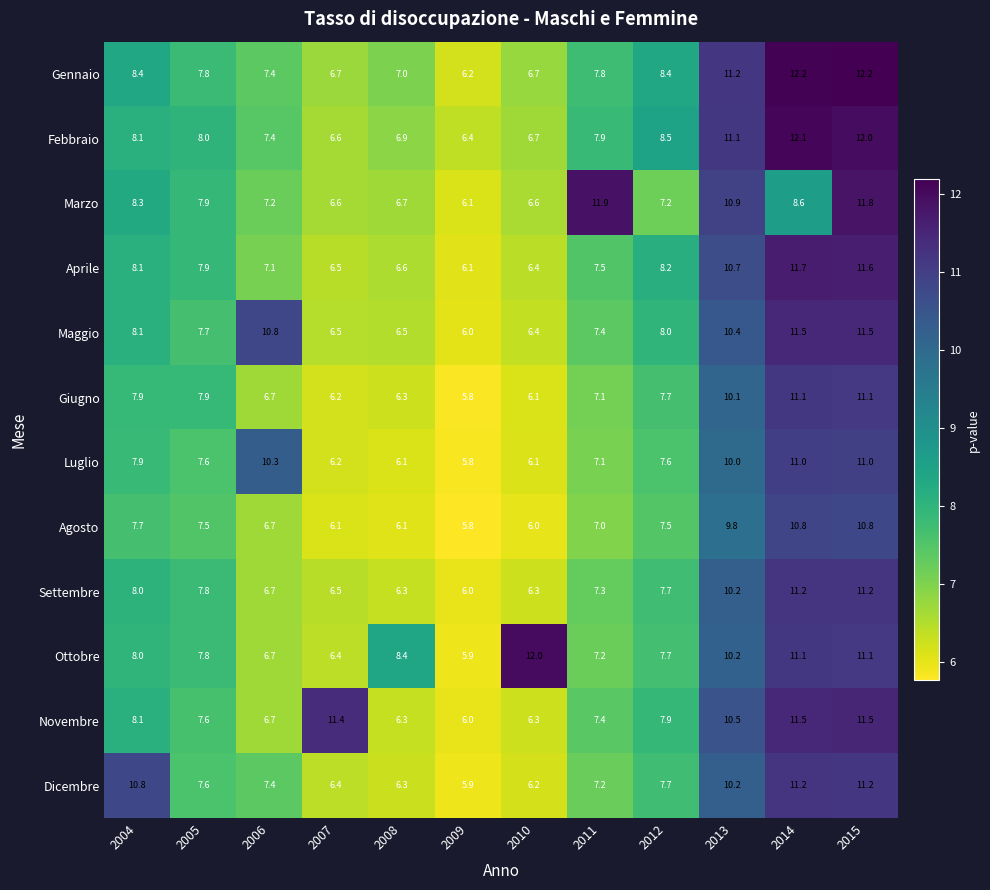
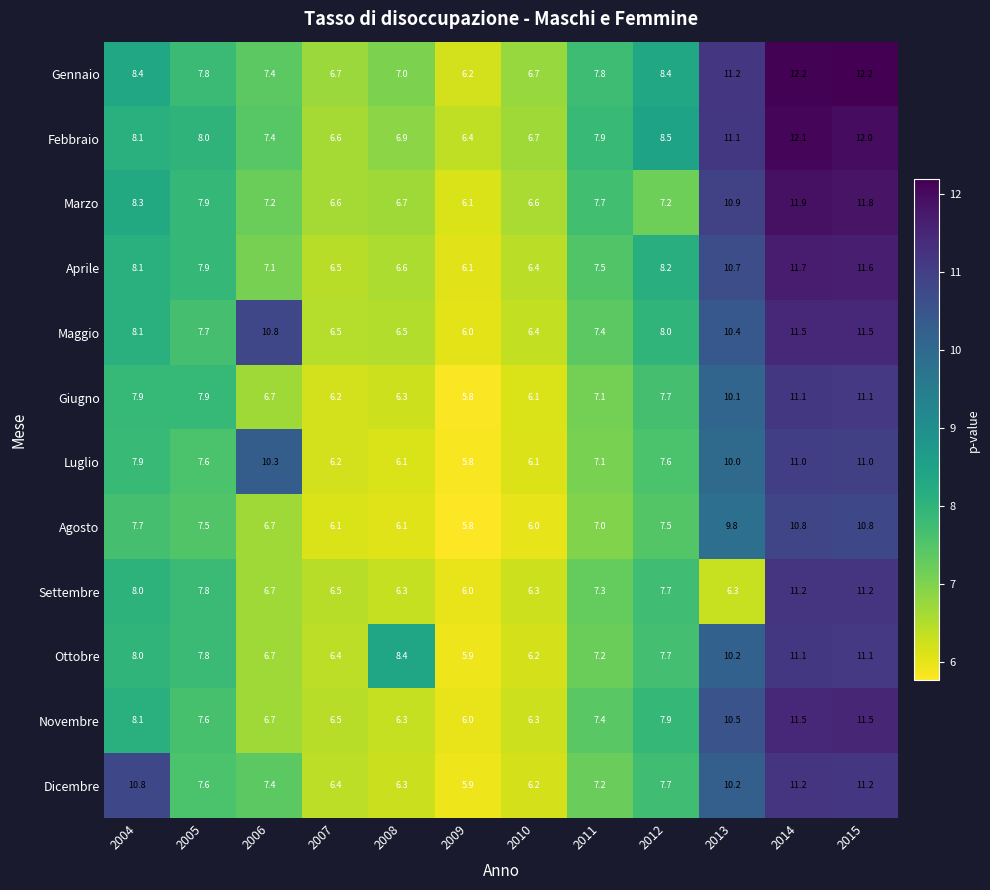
  {
    "Gennaio": {
      "2004": 8.4,
      "2005": 7.8,
      "2006": 7.4,
      "2007": 6.7,
      "2008": 7.0,
      "2009": 6.2,
      "2010": 6.7,
      "2011": 7.8,
      "2012": 8.4,
      "2013": 11.2,
      "2014": 12.2,
      "2015": 12.2
    },
    "Febbraio": {
      "2004": 8.1,
      "2005": 8.0,
      "2006": 7.4,
      "2007": 6.6,
      "2008": 6.9,
      "2009": 6.4,
      "2010": 6.7,
      "2011": 7.9,
      "2012": 8.5,
      "2013": 11.1,
      "2014": 12.1,
      "2015": 12.0
    },
    "Marzo": {
      "2004": 8.3,
      "2005": 7.9,
      "2006": 7.2,
      "2007": 6.6,
      "2008": 6.7,
      "2009": 6.1,
      "2010": 6.6,
-     "2011": 11.9,
+     "2011": 7.7,
      "2012": 7.2,
      "2013": 10.9,
-     "2014": 8.6,
+     "2014": 11.9,
      "2015": 11.8
    },
    "Aprile": {
      "2004": 8.1,
      "2005": 7.9,
      "2006": 7.1,
      "2007": 6.5,
      "2008": 6.6,
      "2009": 6.1,
      "2010": 6.4,
      "2011": 7.5,
      "2012": 8.2,
      "2013": 10.7,
      "2014": 11.7,
      "2015": 11.6
    },
    "Maggio": {
      "2004": 8.1,
      "2005": 7.7,
      "2006": 10.8,
      "2007": 6.5,
      "2008": 6.5,
      "2009": 6.0,
      "2010": 6.4,
      "2011": 7.4,
      "2012": 8.0,
      "2013": 10.4,
      "2014": 11.5,
      "2015": 11.5
    },
    "Giugno": {
      "2004": 7.9,
      "2005": 7.9,
      "2006": 6.7,
      "2007": 6.2,
      "2008": 6.3,
      "2009": 5.8,
      "2010": 6.1,
      "2011": 7.1,
      "2012": 7.7,
      "2013": 10.1,
      "2014": 11.1,
      "2015": 11.1
    },
    "Luglio": {
      "2004": 7.9,
      "2005": 7.6,
      "2006": 10.3,
      "2007": 6.2,
      "2008": 6.1,
      "2009": 5.8,
      "2010": 6.1,
      "2011": 7.1,
      "2012": 7.6,
      "2013": 10.0,
      "2014": 11.0,
      "2015": 11.0
    },
    "Agosto": {
      "2004": 7.7,
      "2005": 7.5,
      "2006": 6.7,
      "2007": 6.1,
      "2008": 6.1,
      "2009": 5.8,
      "2010": 6.0,
      "2011": 7.0,
      "2012": 7.5,
      "2013": 9.8,
      "2014": 10.8,
      "2015": 10.8
    },
    "Settembre": {
      "2004": 8.0,
      "2005": 7.8,
      "2006": 6.7,
      "2007": 6.5,
      "2008": 6.3,
      "2009": 6.0,
      "2010": 6.3,
      "2011": 7.3,
      "2012": 7.7,
-     "2013": 10.2,
+     "2013": 6.3,
      "2014": 11.2,
      "2015": 11.2
    },
    "Ottobre": {
      "2004": 8.0,
      "2005": 7.8,
      "2006": 6.7,
      "2007": 6.4,
      "2008": 8.4,
      "2009": 5.9,
-     "2010": 12.0,
+     "2010": 6.2,
      "2011": 7.2,
      "2012": 7.7,
      "2013": 10.2,
      "2014": 11.1,
      "2015": 11.1
    },
    "Novembre": {
      "2004": 8.1,
      "2005": 7.6,
      "2006": 6.7,
-     "2007": 11.4,
+     "2007": 6.5,
      "2008": 6.3,
      "2009": 6.0,
      "2010": 6.3,
      "2011": 7.4,
      "2012": 7.9,
      "2013": 10.5,
      "2014": 11.5,
      "2015": 11.5
    },
    "Dicembre": {
      "2004": 10.8,
      "2005": 7.6,
      "2006": 7.4,
      "2007": 6.4,
      "2008": 6.3,
      "2009": 5.9,
      "2010": 6.2,
      "2011": 7.2,
      "2012": 7.7,
      "2013": 10.2,
      "2014": 11.2,
      "2015": 11.2
    }
  }
